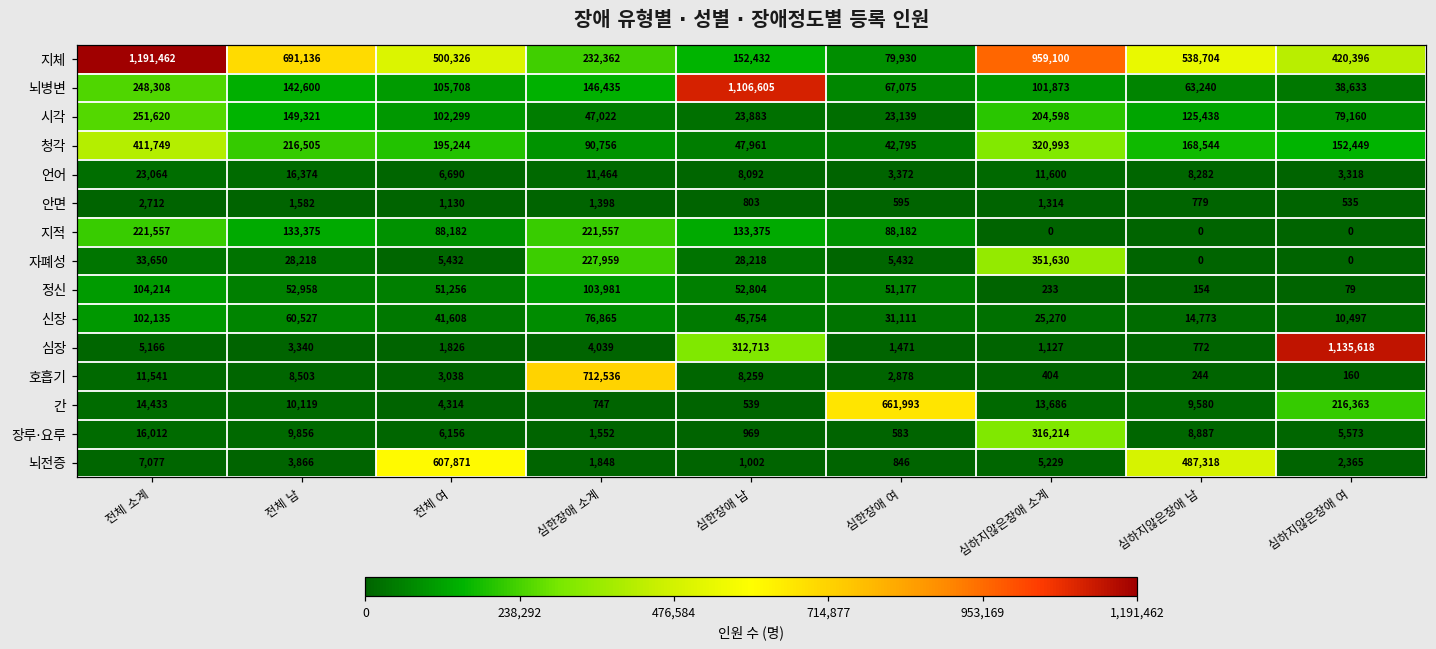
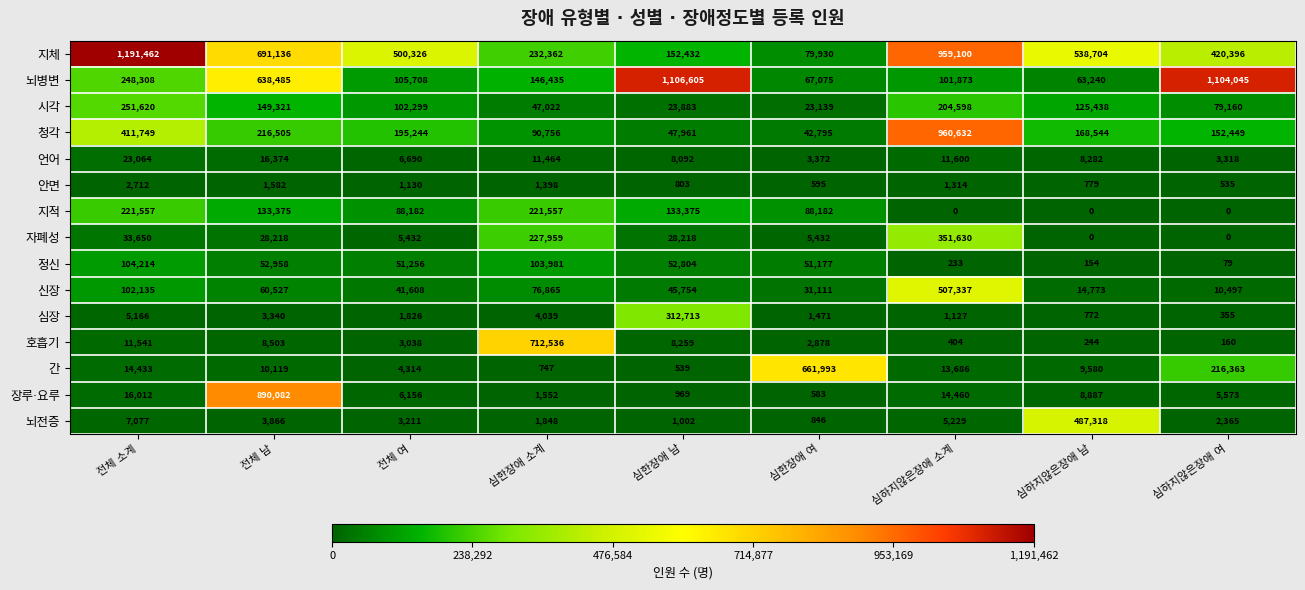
  {
    "지체": {
      "전체 소계": "1,191,462",
      "전체 남": "691,136",
      "전체 여": "500,326",
      "심한장애 소계": "232,362",
      "심한장애 남": "152,432",
      "심한장애 여": "79,930",
      "심하지않은장애 소계": "959,100",
      "심하지않은장애 남": "538,704",
      "심하지않은장애 여": "420,396"
    },
    "뇌병변": {
      "전체 소계": "248,308",
-     "전체 남": "142,600",
+     "전체 남": "638,485",
      "전체 여": "105,708",
      "심한장애 소계": "146,435",
      "심한장애 남": "1,106,605",
      "심한장애 여": "67,075",
      "심하지않은장애 소계": "101,873",
      "심하지않은장애 남": "63,240",
-     "심하지않은장애 여": "38,633"
+     "심하지않은장애 여": "1,104,045"
    },
    "시각": {
      "전체 소계": "251,620",
      "전체 남": "149,321",
      "전체 여": "102,299",
      "심한장애 소계": "47,022",
      "심한장애 남": "23,883",
      "심한장애 여": "23,139",
      "심하지않은장애 소계": "204,598",
      "심하지않은장애 남": "125,438",
      "심하지않은장애 여": "79,160"
    },
    "청각": {
      "전체 소계": "411,749",
      "전체 남": "216,505",
      "전체 여": "195,244",
      "심한장애 소계": "90,756",
      "심한장애 남": "47,961",
      "심한장애 여": "42,795",
-     "심하지않은장애 소계": "320,993",
+     "심하지않은장애 소계": "960,632",
      "심하지않은장애 남": "168,544",
      "심하지않은장애 여": "152,449"
    },
    "언어": {
      "전체 소계": "23,064",
      "전체 남": "16,374",
      "전체 여": "6,690",
      "심한장애 소계": "11,464",
      "심한장애 남": "8,092",
      "심한장애 여": "3,372",
      "심하지않은장애 소계": "11,600",
      "심하지않은장애 남": "8,282",
      "심하지않은장애 여": "3,318"
    },
    "안면": {
      "전체 소계": "2,712",
      "전체 남": "1,582",
      "전체 여": "1,130",
      "심한장애 소계": "1,398",
      "심한장애 남": "803",
      "심한장애 여": "595",
      "심하지않은장애 소계": "1,314",
      "심하지않은장애 남": "779",
      "심하지않은장애 여": "535"
    },
    "지적": {
      "전체 소계": "221,557",
      "전체 남": "133,375",
      "전체 여": "88,182",
      "심한장애 소계": "221,557",
      "심한장애 남": "133,375",
      "심한장애 여": "88,182",
      "심하지않은장애 소계": "0",
      "심하지않은장애 남": "0",
      "심하지않은장애 여": "0"
    },
    "자폐성": {
      "전체 소계": "33,650",
      "전체 남": "28,218",
      "전체 여": "5,432",
      "심한장애 소계": "227,959",
      "심한장애 남": "28,218",
      "심한장애 여": "5,432",
      "심하지않은장애 소계": "351,630",
      "심하지않은장애 남": "0",
      "심하지않은장애 여": "0"
    },
    "정신": {
      "전체 소계": "104,214",
      "전체 남": "52,958",
      "전체 여": "51,256",
      "심한장애 소계": "103,981",
      "심한장애 남": "52,804",
      "심한장애 여": "51,177",
      "심하지않은장애 소계": "233",
      "심하지않은장애 남": "154",
      "심하지않은장애 여": "79"
    },
    "신장": {
      "전체 소계": "102,135",
      "전체 남": "60,527",
      "전체 여": "41,608",
      "심한장애 소계": "76,865",
      "심한장애 남": "45,754",
      "심한장애 여": "31,111",
-     "심하지않은장애 소계": "25,270",
+     "심하지않은장애 소계": "507,337",
      "심하지않은장애 남": "14,773",
      "심하지않은장애 여": "10,497"
    },
    "심장": {
      "전체 소계": "5,166",
      "전체 남": "3,340",
      "전체 여": "1,826",
      "심한장애 소계": "4,039",
      "심한장애 남": "312,713",
      "심한장애 여": "1,471",
      "심하지않은장애 소계": "1,127",
      "심하지않은장애 남": "772",
-     "심하지않은장애 여": "1,135,618"
+     "심하지않은장애 여": "355"
    },
    "호흡기": {
      "전체 소계": "11,541",
      "전체 남": "8,503",
      "전체 여": "3,038",
      "심한장애 소계": "712,536",
      "심한장애 남": "8,259",
      "심한장애 여": "2,878",
      "심하지않은장애 소계": "404",
      "심하지않은장애 남": "244",
      "심하지않은장애 여": "160"
    },
    "간": {
      "전체 소계": "14,433",
      "전체 남": "10,119",
      "전체 여": "4,314",
      "심한장애 소계": "747",
      "심한장애 남": "539",
      "심한장애 여": "661,993",
      "심하지않은장애 소계": "13,686",
      "심하지않은장애 남": "9,580",
      "심하지않은장애 여": "216,363"
    },
    "장루·요루": {
      "전체 소계": "16,012",
-     "전체 남": "9,856",
+     "전체 남": "890,082",
      "전체 여": "6,156",
      "심한장애 소계": "1,552",
      "심한장애 남": "969",
      "심한장애 여": "583",
-     "심하지않은장애 소계": "316,214",
+     "심하지않은장애 소계": "14,460",
      "심하지않은장애 남": "8,887",
      "심하지않은장애 여": "5,573"
    },
    "뇌전증": {
      "전체 소계": "7,077",
      "전체 남": "3,866",
-     "전체 여": "607,871",
+     "전체 여": "3,211",
      "심한장애 소계": "1,848",
      "심한장애 남": "1,002",
      "심한장애 여": "846",
      "심하지않은장애 소계": "5,229",
      "심하지않은장애 남": "487,318",
      "심하지않은장애 여": "2,365"
    }
  }
